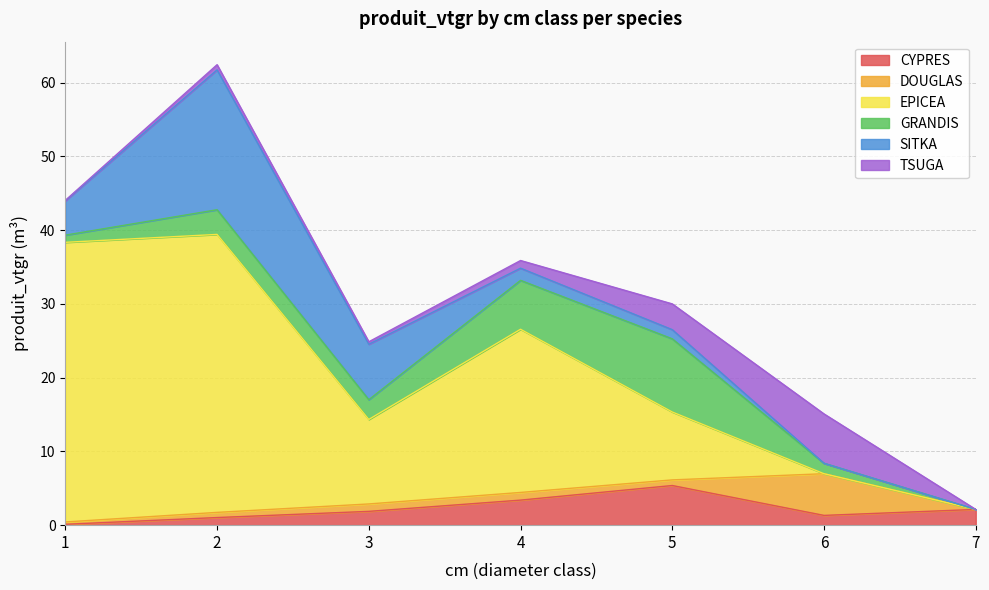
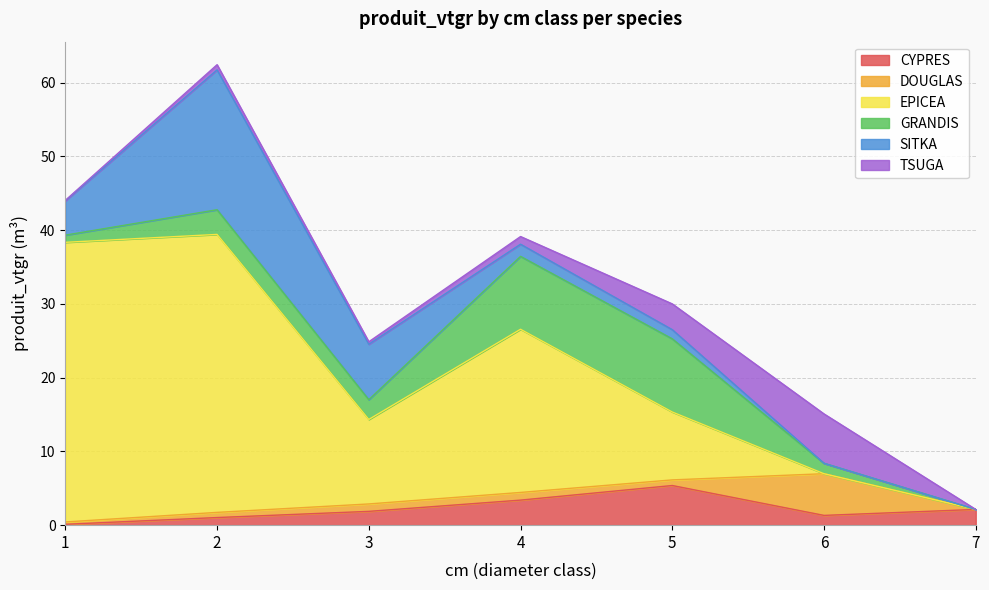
  {
    "CYPRES": {
      "2": 1,
      "3": 2,
      "4": 3,
      "5": 5,
      "6": 1
    },
    "DOUGLAS": {
      "2": 1,
      "3": 1,
      "4": 1,
      "5": 1
    },
    "EPICEA": {
      "1": 38,
      "2": 38,
      "3": 11,
      "4": 22,
      "5": 9
    },
    "GRANDIS": {
      "1": 1,
      "2": 3,
      "3": 3,
-     "4": 7,
+     "4": 10,
      "5": 10
    },
    "SITKA": {
      "2": 19,
      "4": 2,
      "5": 1
    },
    "TSUGA": {
      "2": 1,
      "4": 1,
      "5": 3,
      "6": 7
    }
  }
